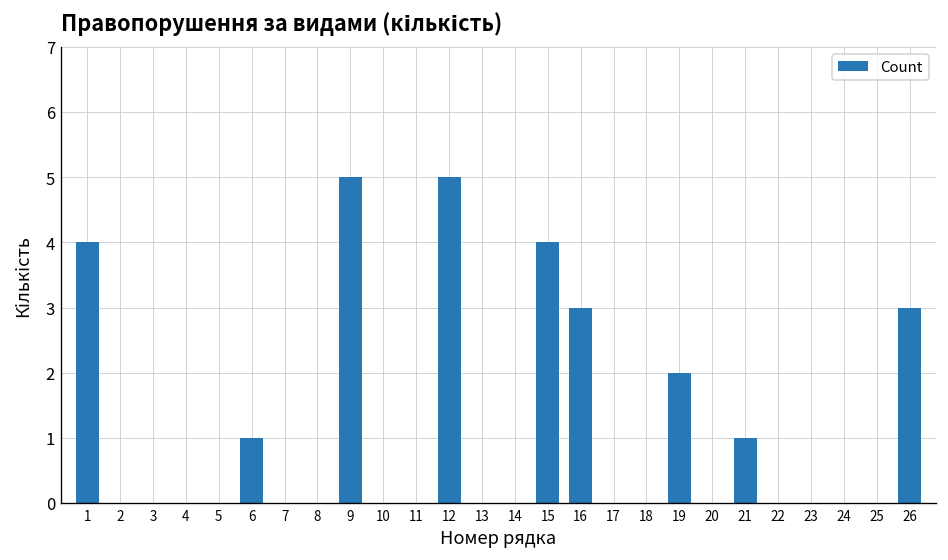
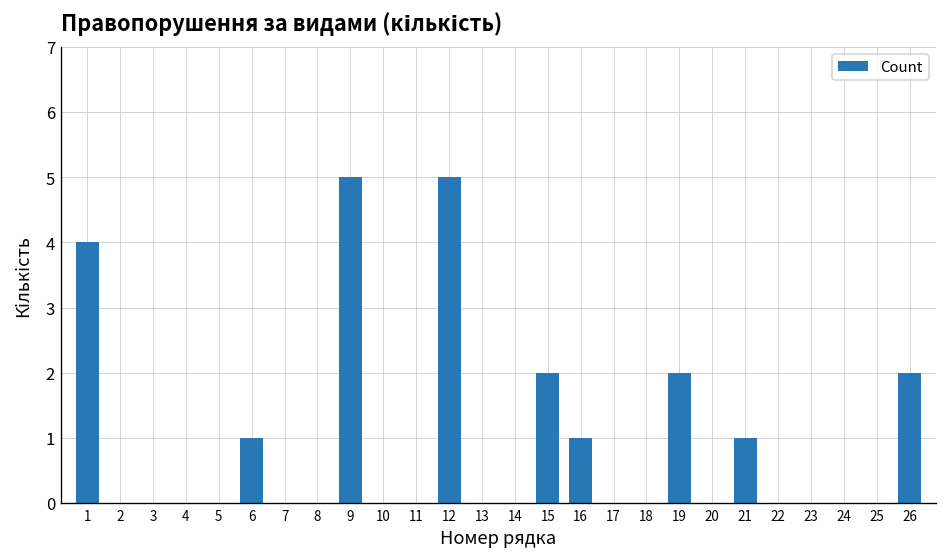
  {
    "1": 4,
    "2": 0,
    "3": 0,
    "4": 0,
    "5": 0,
    "6": 1,
    "7": 0,
    "8": 0,
    "9": 5,
    "10": 0,
    "11": 0,
    "12": 5,
    "13": 0,
    "14": 0,
-   "15": 4,
-   "16": 3,
+   "15": 2,
+   "16": 1,
    "17": 0,
    "18": 0,
    "19": 2,
    "20": 0,
    "21": 1,
    "22": 0,
    "23": 0,
    "24": 0,
    "25": 0,
-   "26": 3
+   "26": 2
  }
